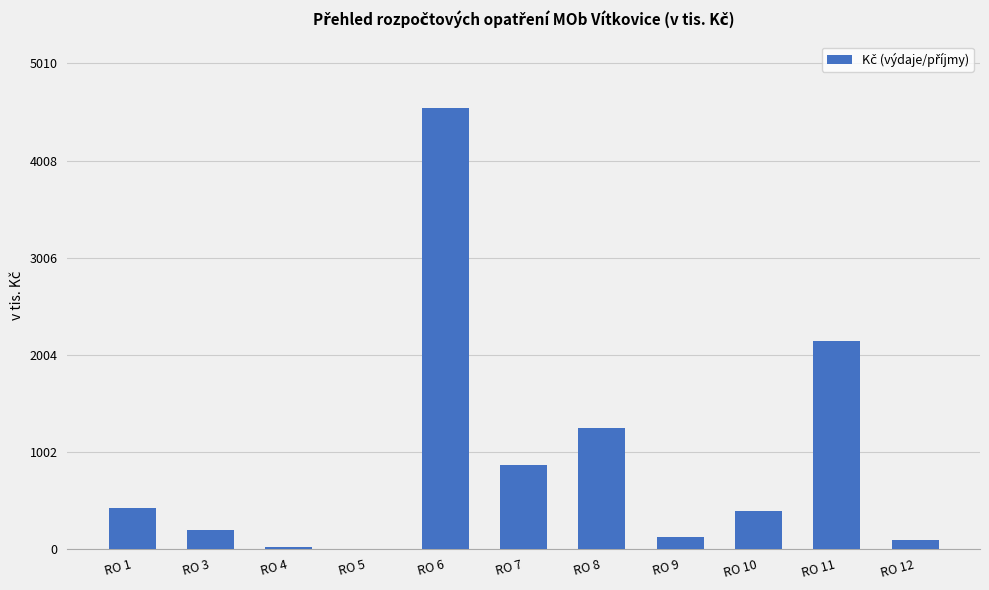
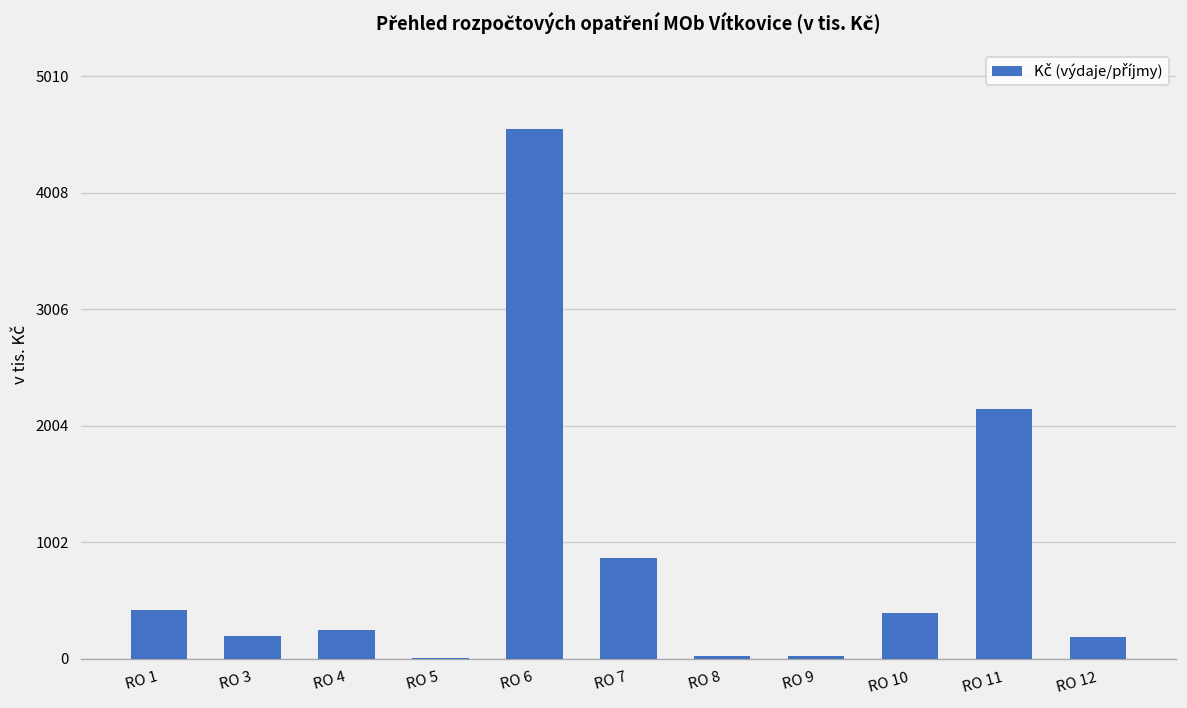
  {
    "RO 1": 400,
    "RO 3": 200,
-   "RO 4": 0,
+   "RO 4": 200,
    "RO 6": 4600,
    "RO 7": 900,
-   "RO 8": 1300,
-   "RO 9": 100,
+   "RO 8": 0,
+   "RO 9": 0,
    "RO 10": 400,
    "RO 11": 2100,
-   "RO 12": 100
+   "RO 12": 200
  }
